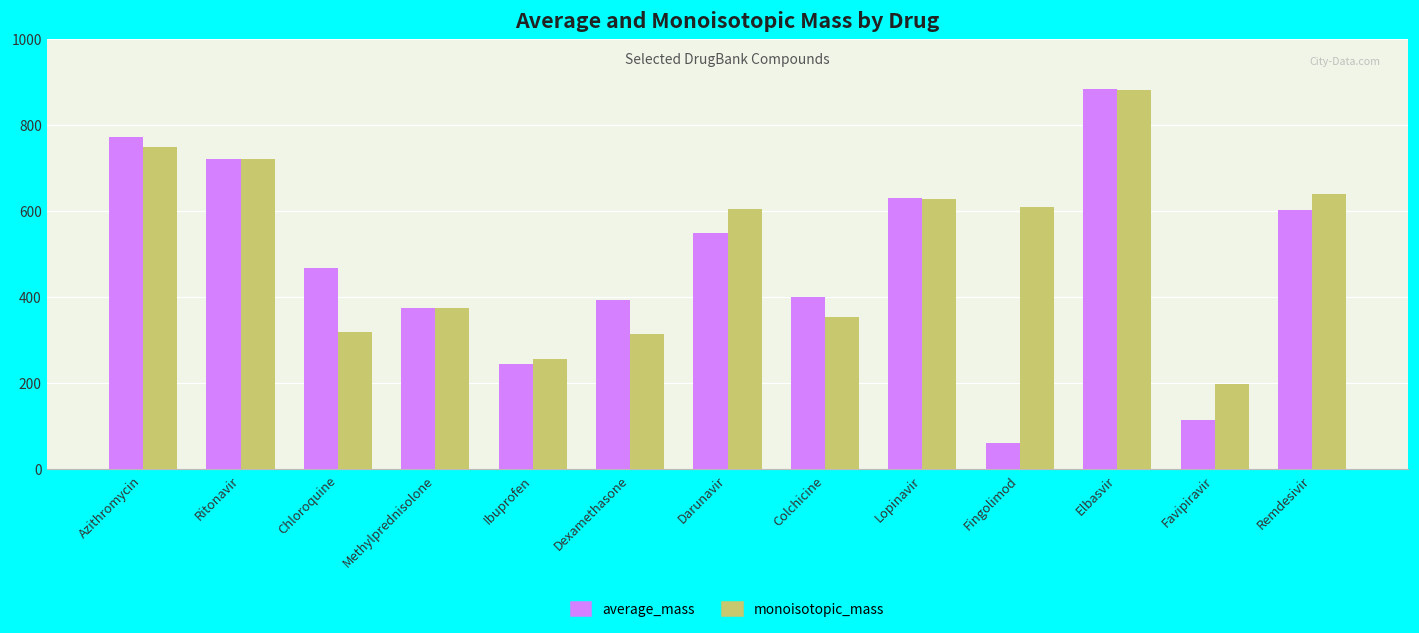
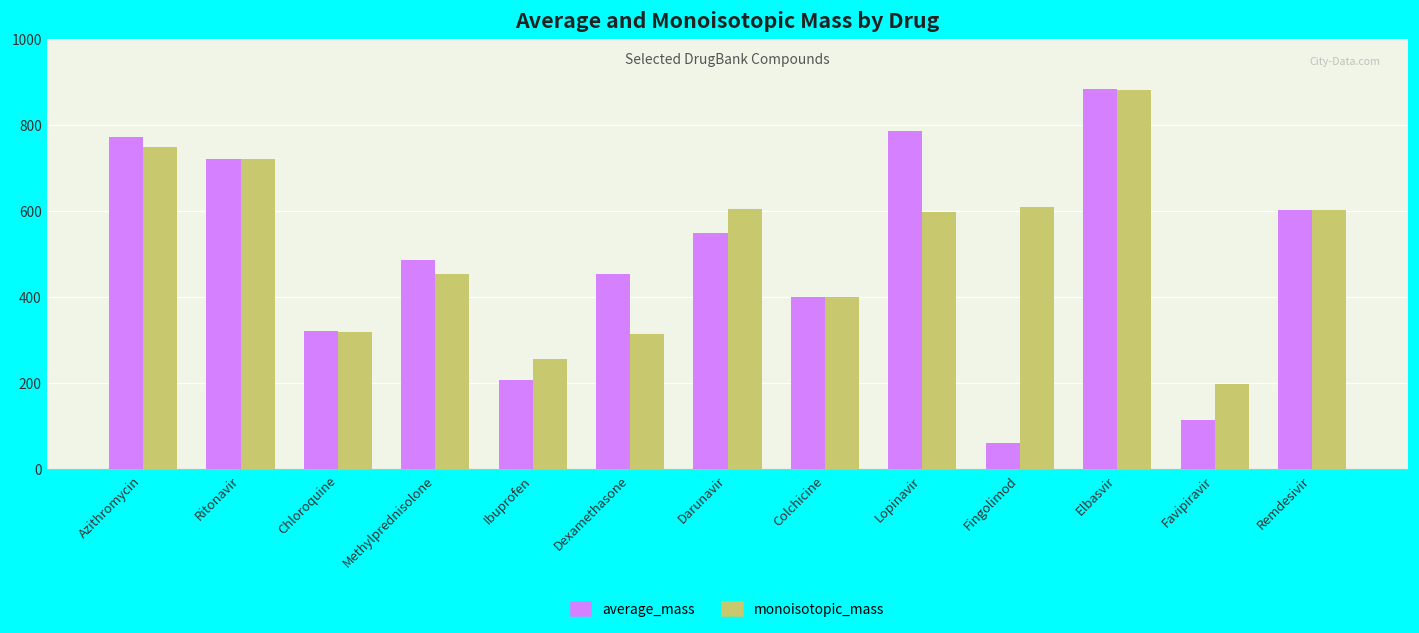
  {
    "average_mass": {
      "Azithromycin": 770,
      "Ritonavir": 720,
-     "Chloroquine": 470,
-     "Methylprednisolone": 370,
-     "Ibuprofen": 240,
-     "Dexamethasone": 390,
+     "Chloroquine": 320,
+     "Methylprednisolone": 490,
+     "Ibuprofen": 210,
+     "Dexamethasone": 450,
      "Darunavir": 550,
      "Colchicine": 400,
-     "Lopinavir": 630,
+     "Lopinavir": 790,
      "Fingolimod": 60,
      "Elbasvir": 880,
      "Favipiravir": 110,
      "Remdesivir": 600
    },
    "monoisotopic_mass": {
      "Azithromycin": 750,
      "Ritonavir": 720,
      "Chloroquine": 320,
-     "Methylprednisolone": 370,
+     "Methylprednisolone": 450,
      "Ibuprofen": 260,
      "Dexamethasone": 310,
      "Darunavir": 600,
-     "Colchicine": 350,
-     "Lopinavir": 630,
+     "Colchicine": 400,
+     "Lopinavir": 600,
      "Fingolimod": 610,
      "Elbasvir": 880,
      "Favipiravir": 200,
-     "Remdesivir": 640
+     "Remdesivir": 600
    }
  }
